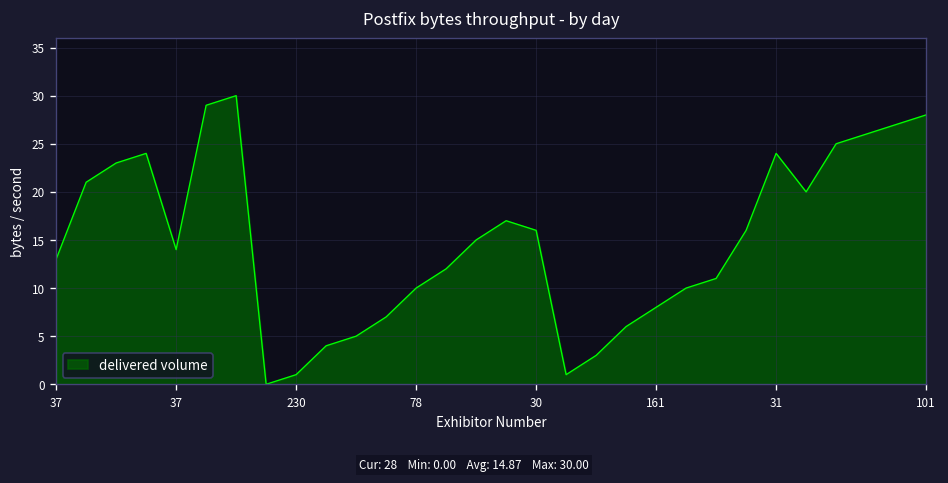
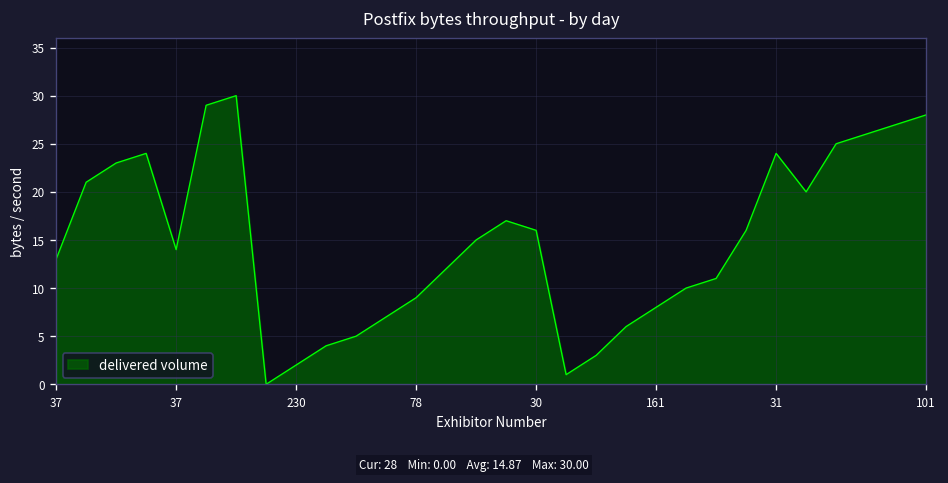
  {
-   "230": 1,
-   "78": 10,
+   "230": 2,
+   "78": 9,
    "30": 16,
    "161": 8,
    "31": 24,
    "101": 28
  }
